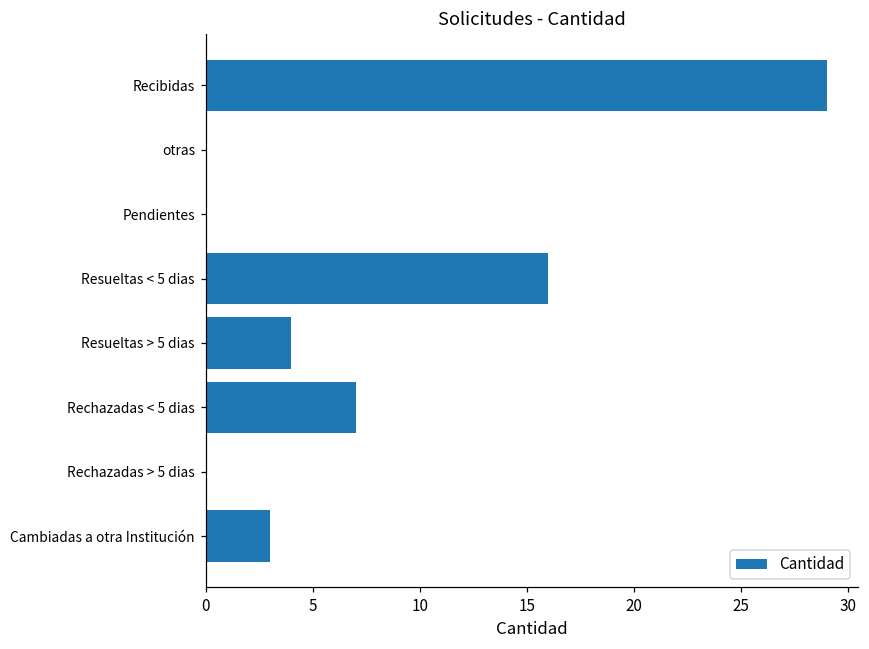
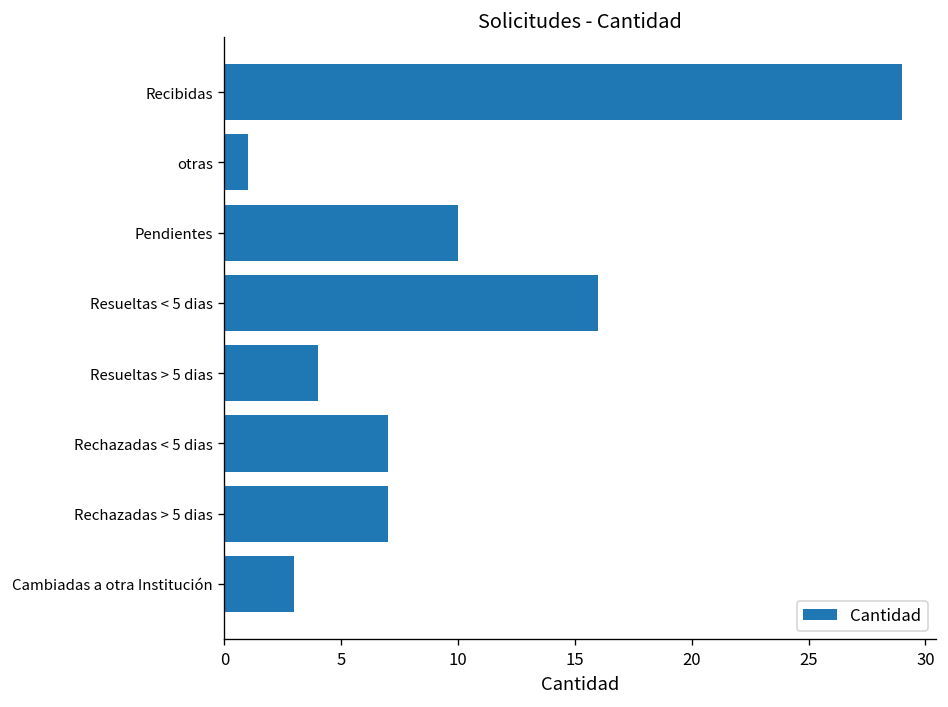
  {
    "Recibidas": 29,
-   "otras": 0,
-   "Pendientes": 0,
+   "otras": 1,
+   "Pendientes": 10,
    "Resueltas < 5 dias": 16,
    "Resueltas > 5 dias": 4,
    "Rechazadas < 5 dias": 7,
-   "Rechazadas > 5 dias": 0,
+   "Rechazadas > 5 dias": 7,
    "Cambiadas a otra Institución": 3
  }
